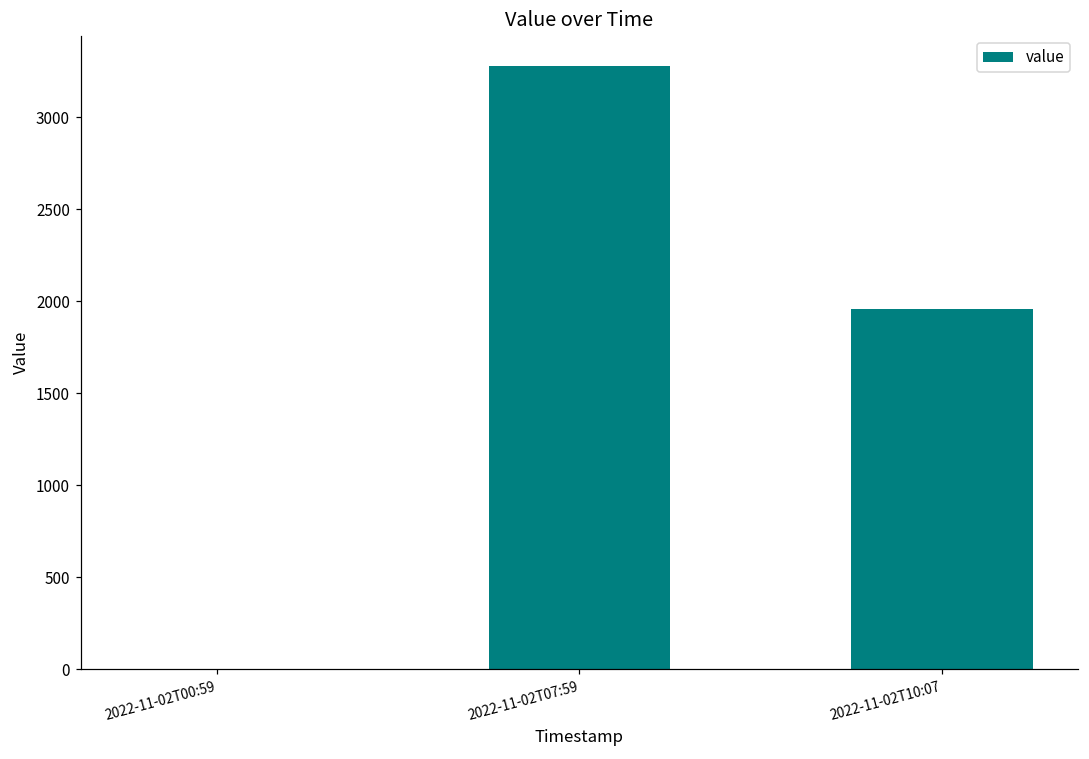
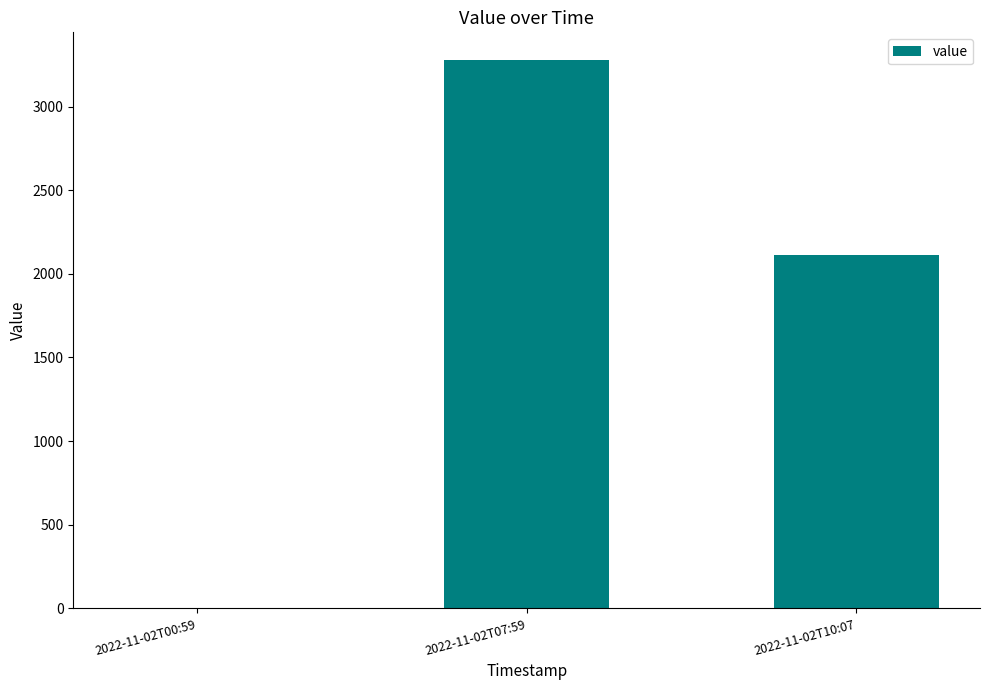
  {
    "2022-11-02T00:59": 0,
    "2022-11-02T07:59": 3280,
-   "2022-11-02T10:07": 1960
+   "2022-11-02T10:07": 2110
  }
